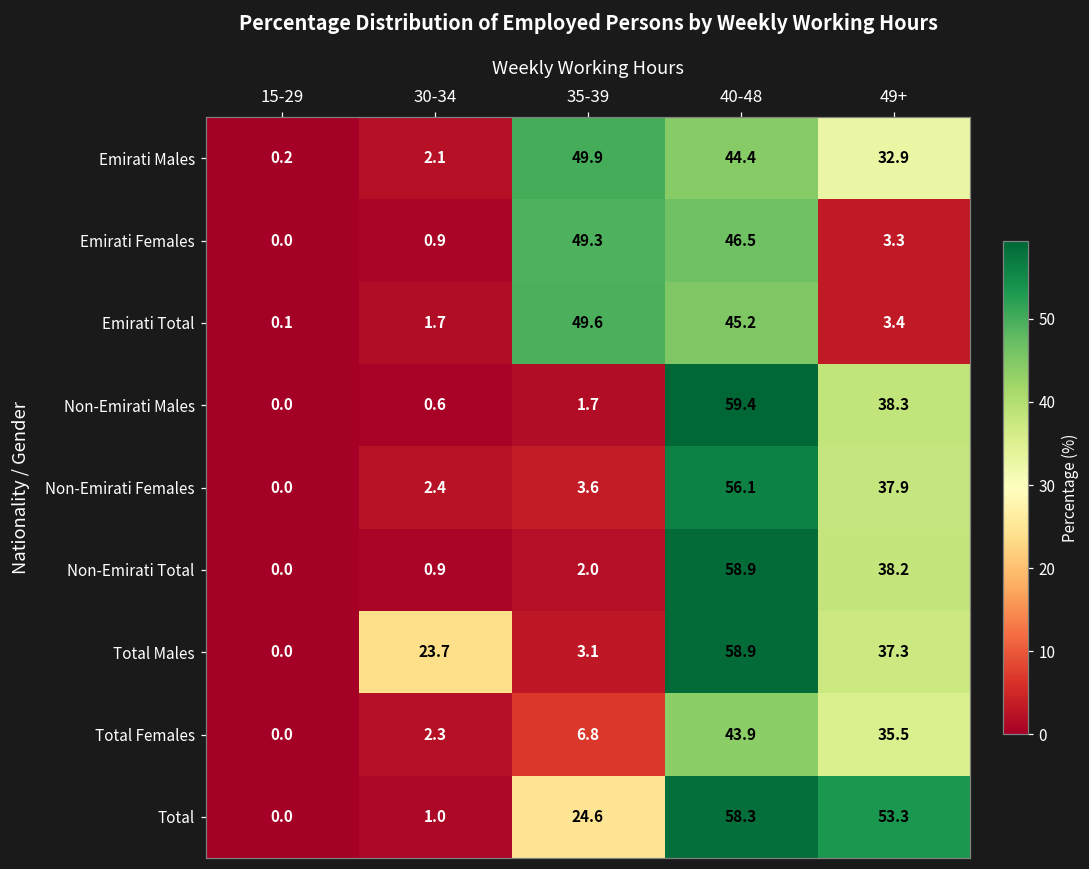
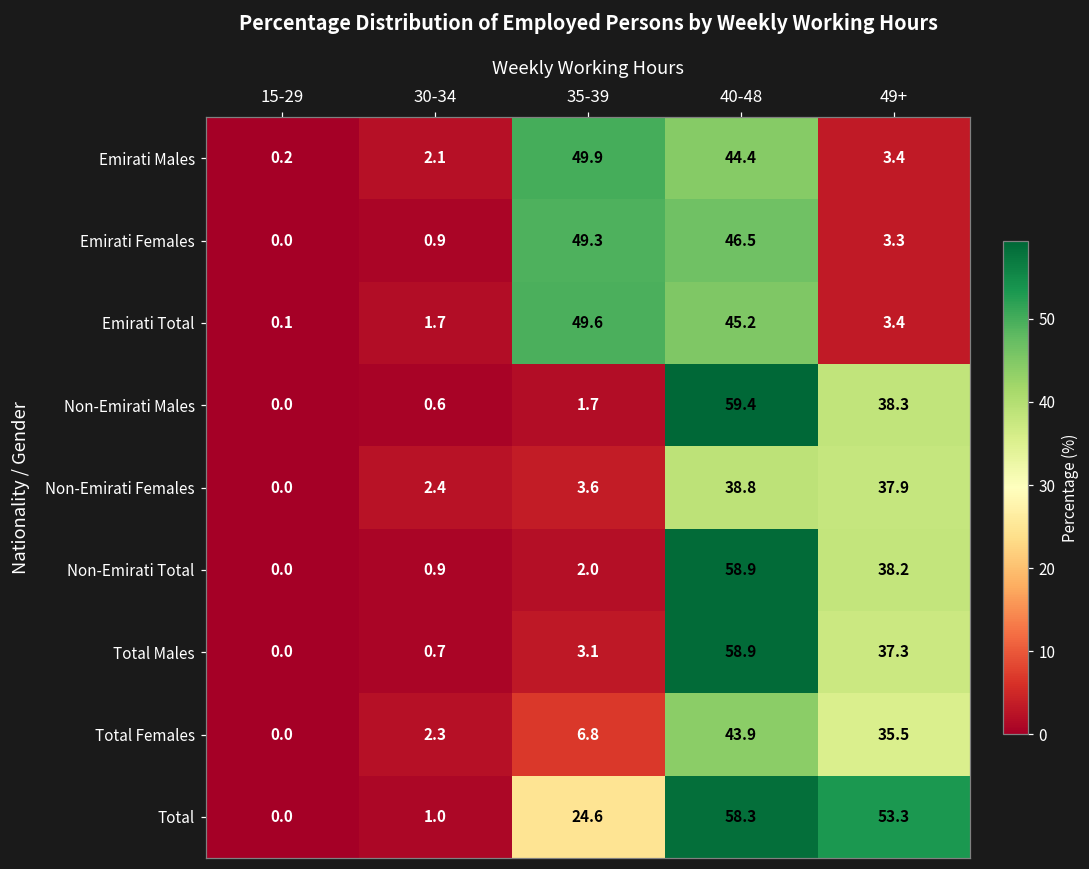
  {
    "Emirati Males": {
      "15-29": 0.2,
      "30-34": 2.1,
      "35-39": 49.9,
      "40-48": 44.4,
-     "49+": 32.9
+     "49+": 3.4
    },
    "Emirati Females": {
      "15-29": 0.0,
      "30-34": 0.9,
      "35-39": 49.3,
      "40-48": 46.5,
      "49+": 3.3
    },
    "Emirati Total": {
      "15-29": 0.1,
      "30-34": 1.7,
      "35-39": 49.6,
      "40-48": 45.2,
      "49+": 3.4
    },
    "Non-Emirati Males": {
      "15-29": 0.0,
      "30-34": 0.6,
      "35-39": 1.7,
      "40-48": 59.4,
      "49+": 38.3
    },
    "Non-Emirati Females": {
      "15-29": 0.0,
      "30-34": 2.4,
      "35-39": 3.6,
-     "40-48": 56.1,
+     "40-48": 38.8,
      "49+": 37.9
    },
    "Non-Emirati Total": {
      "15-29": 0.0,
      "30-34": 0.9,
      "35-39": 2.0,
      "40-48": 58.9,
      "49+": 38.2
    },
    "Total Males": {
      "15-29": 0.0,
-     "30-34": 23.7,
+     "30-34": 0.7,
      "35-39": 3.1,
      "40-48": 58.9,
      "49+": 37.3
    },
    "Total Females": {
      "15-29": 0.0,
      "30-34": 2.3,
      "35-39": 6.8,
      "40-48": 43.9,
      "49+": 35.5
    },
    "Total": {
      "15-29": 0.0,
      "30-34": 1.0,
      "35-39": 24.6,
      "40-48": 58.3,
      "49+": 53.3
    }
  }
